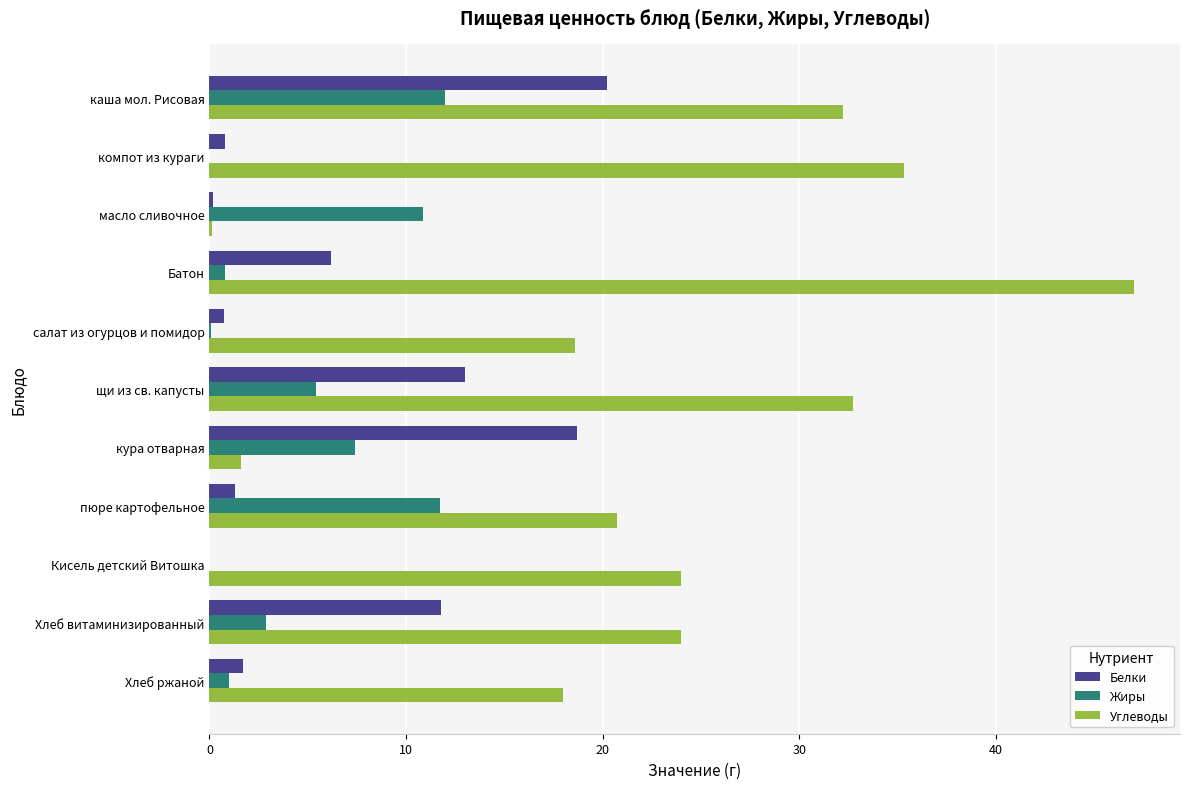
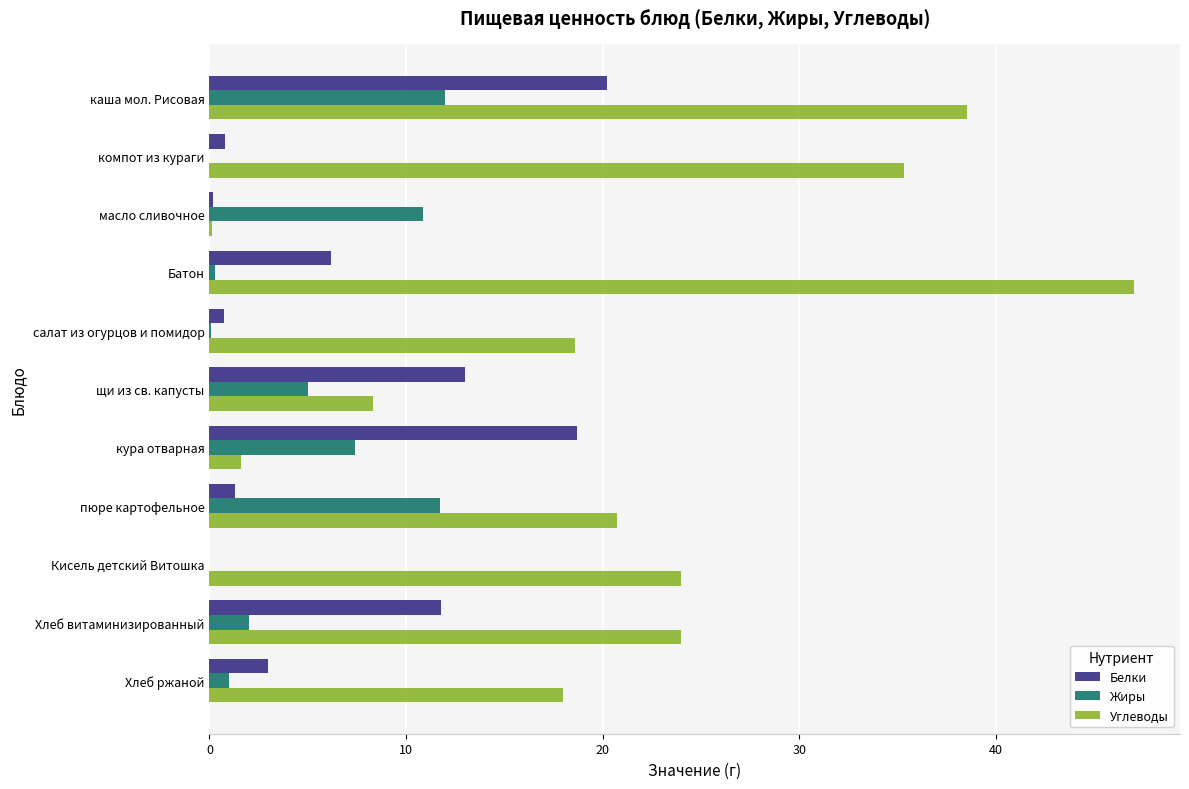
  {
    "Белки": {
      "каша мол. Рисовая": 20.2,
      "компот из кураги": 0.8,
      "масло сливочное": 0.2,
      "Батон": 6.2,
      "салат из огурцов и помидор": 0.7,
      "щи из св. капусты": 13.0,
      "кура отварная": 18.7,
      "пюре картофельное": 1.3,
      "Кисель детский Витошка": 0.0,
      "Хлеб витаминизированный": 11.8,
-     "Хлеб ржаной": 1.7
+     "Хлеб ржаной": 3.0
    },
    "Жиры": {
      "каша мол. Рисовая": 12.0,
      "компот из кураги": 0.0,
      "масло сливочное": 10.9,
-     "Батон": 0.8,
-     "щи из св. капусты": 5.4,
+     "Батон": 0.3,
+     "щи из св. капусты": 5.0,
      "кура отварная": 7.4,
      "пюре картофельное": 11.7,
      "Кисель детский Витошка": 0.0,
-     "Хлеб витаминизированный": 2.9,
+     "Хлеб витаминизированный": 2.0,
      "Хлеб ржаной": 1.0
    },
    "Углеводы": {
-     "каша мол. Рисовая": 32.2,
+     "каша мол. Рисовая": 38.5,
      "компот из кураги": 35.3,
      "масло сливочное": 0.1,
      "Батон": 47.0,
      "салат из огурцов и помидор": 18.6,
-     "щи из св. капусты": 32.7,
+     "щи из св. капусты": 8.3,
      "кура отварная": 1.6,
      "пюре картофельное": 20.7,
      "Кисель детский Витошка": 24.0,
      "Хлеб витаминизированный": 24.0,
      "Хлеб ржаной": 18.0
    }
  }
